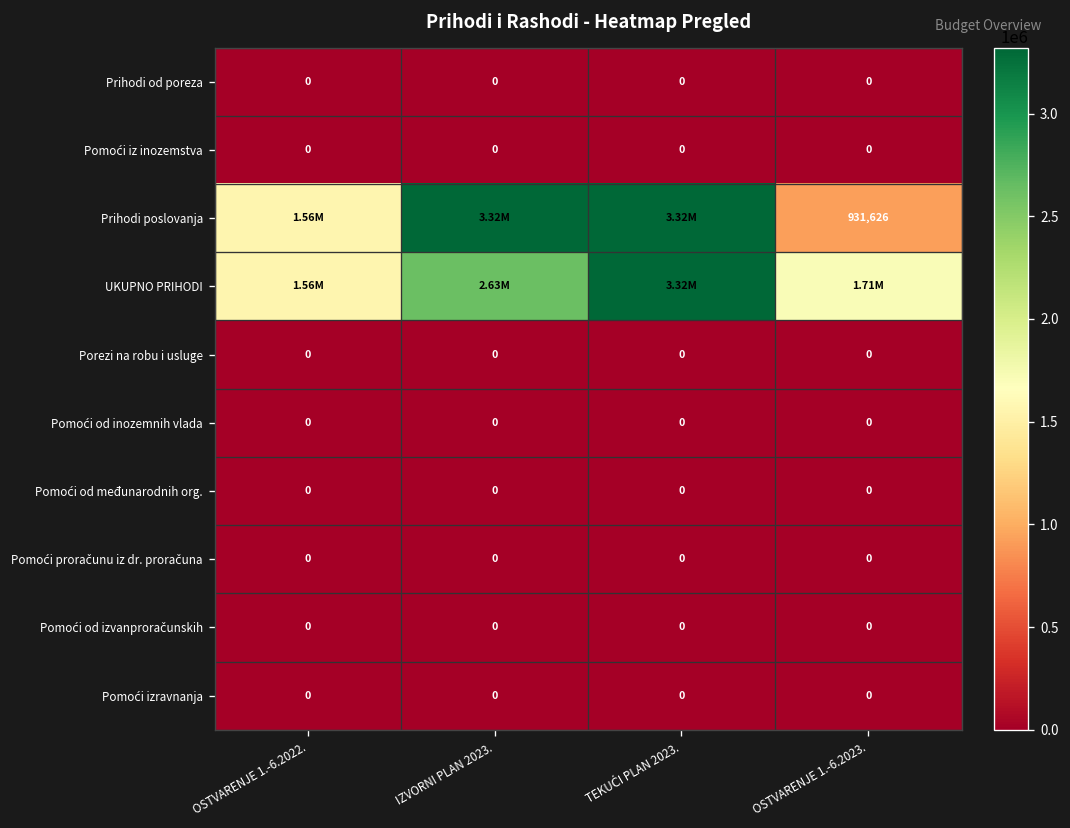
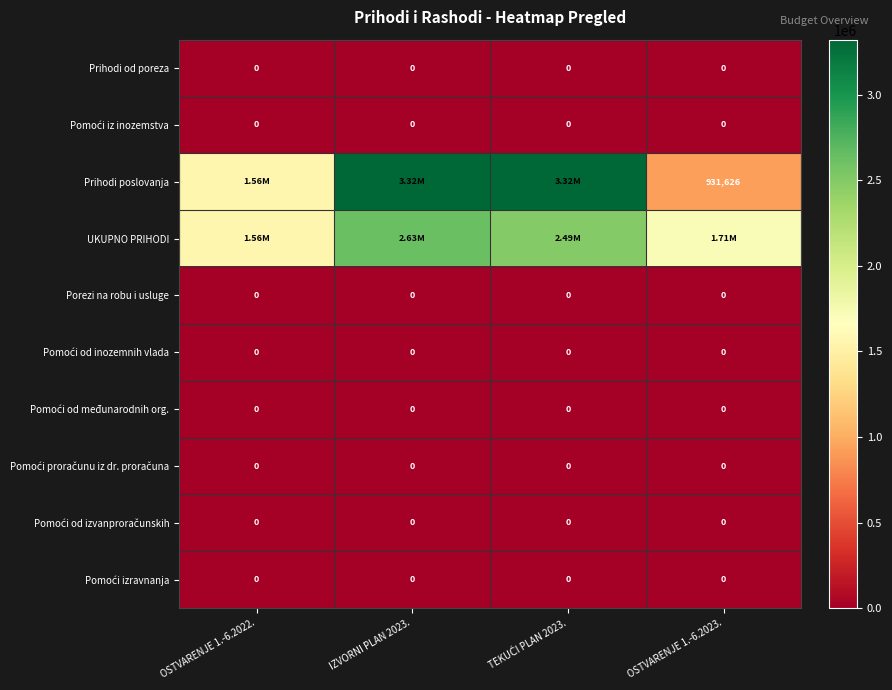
  {
    "Prihodi od poreza": {
      "OSTVARENJE 1.-6.2022.": "0",
      "IZVORNI PLAN 2023.": "0",
      "TEKUĆI PLAN 2023.": "0",
      "OSTVARENJE 1.-6.2023.": "0"
    },
    "Pomoći iz inozemstva": {
      "OSTVARENJE 1.-6.2022.": "0",
      "IZVORNI PLAN 2023.": "0",
      "TEKUĆI PLAN 2023.": "0",
      "OSTVARENJE 1.-6.2023.": "0"
    },
    "Prihodi poslovanja": {
      "OSTVARENJE 1.-6.2022.": "1.56M",
      "IZVORNI PLAN 2023.": "3.32M",
      "TEKUĆI PLAN 2023.": "3.32M",
      "OSTVARENJE 1.-6.2023.": "931,626"
    },
    "UKUPNO PRIHODI": {
      "OSTVARENJE 1.-6.2022.": "1.56M",
      "IZVORNI PLAN 2023.": "2.63M",
-     "TEKUĆI PLAN 2023.": "3.32M",
+     "TEKUĆI PLAN 2023.": "2.49M",
      "OSTVARENJE 1.-6.2023.": "1.71M"
    },
    "Porezi na robu i usluge": {
      "OSTVARENJE 1.-6.2022.": "0",
      "IZVORNI PLAN 2023.": "0",
      "TEKUĆI PLAN 2023.": "0",
      "OSTVARENJE 1.-6.2023.": "0"
    },
    "Pomoći od inozemnih vlada": {
      "OSTVARENJE 1.-6.2022.": "0",
      "IZVORNI PLAN 2023.": "0",
      "TEKUĆI PLAN 2023.": "0",
      "OSTVARENJE 1.-6.2023.": "0"
    },
    "Pomoći od međunarodnih org.": {
      "OSTVARENJE 1.-6.2022.": "0",
      "IZVORNI PLAN 2023.": "0",
      "TEKUĆI PLAN 2023.": "0",
      "OSTVARENJE 1.-6.2023.": "0"
    },
    "Pomoći proračunu iz dr. proračuna": {
      "OSTVARENJE 1.-6.2022.": "0",
      "IZVORNI PLAN 2023.": "0",
      "TEKUĆI PLAN 2023.": "0",
      "OSTVARENJE 1.-6.2023.": "0"
    },
    "Pomoći od izvanproračunskih": {
      "OSTVARENJE 1.-6.2022.": "0",
      "IZVORNI PLAN 2023.": "0",
      "TEKUĆI PLAN 2023.": "0",
      "OSTVARENJE 1.-6.2023.": "0"
    },
    "Pomoći izravnanja": {
      "OSTVARENJE 1.-6.2022.": "0",
      "IZVORNI PLAN 2023.": "0",
      "TEKUĆI PLAN 2023.": "0",
      "OSTVARENJE 1.-6.2023.": "0"
    }
  }
